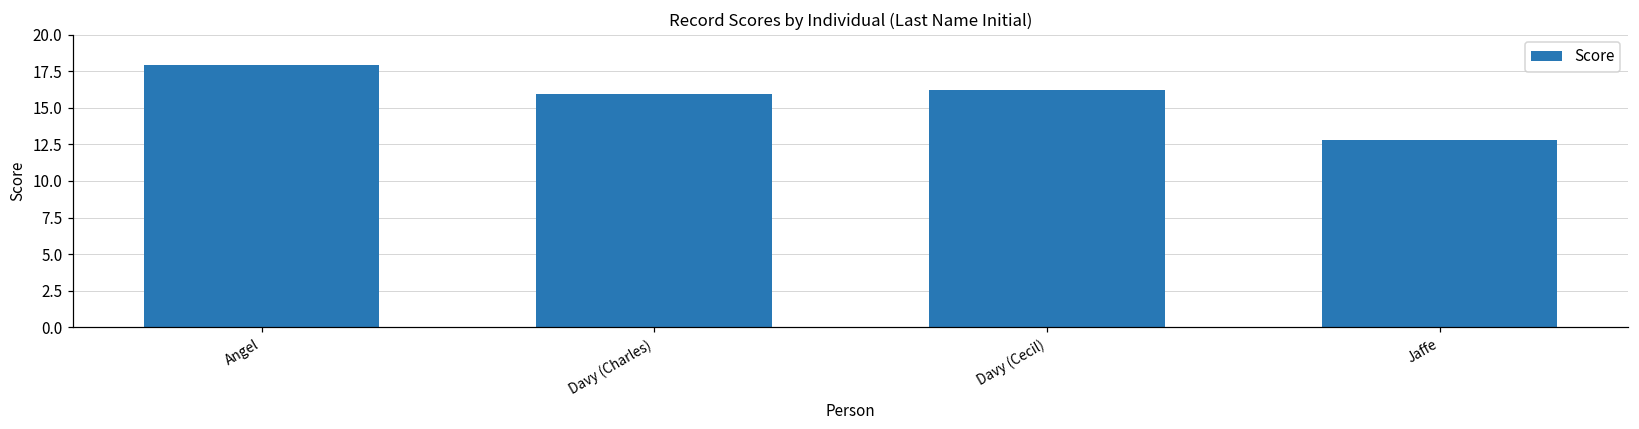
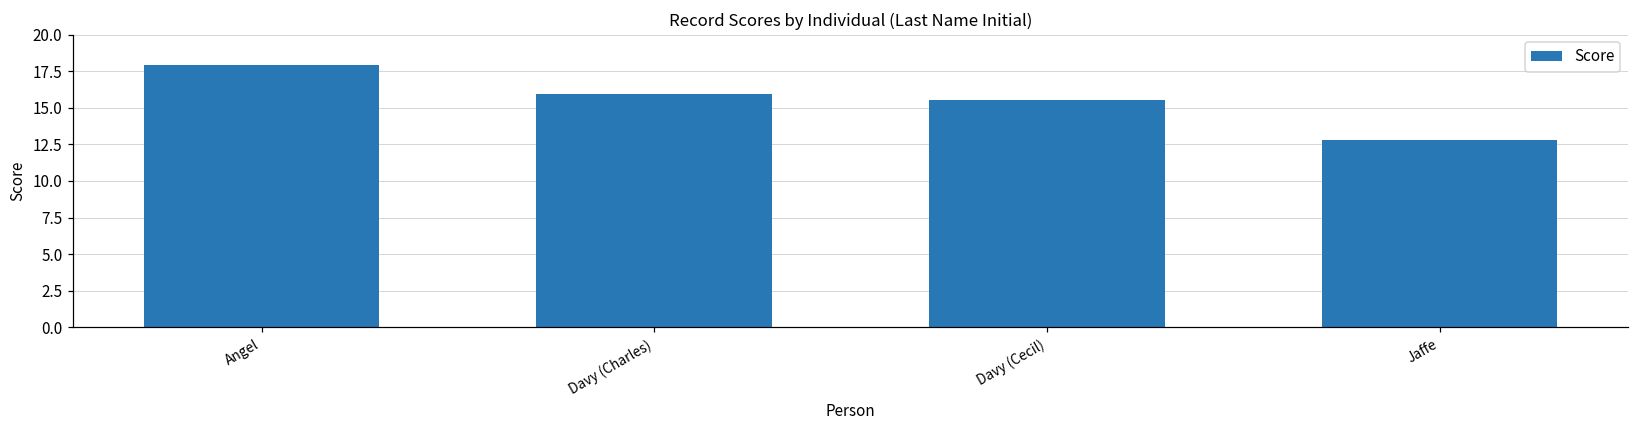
  {
    "Angel": 17.9,
    "Davy (Charles)": 15.9,
-   "Davy (Cecil)": 16.2,
+   "Davy (Cecil)": 15.6,
    "Jaffe": 12.8
  }
